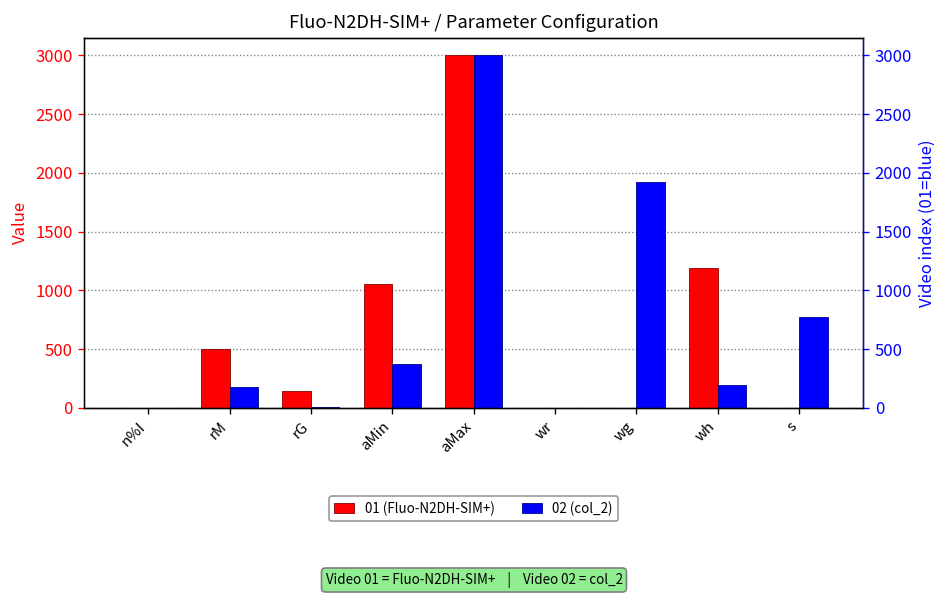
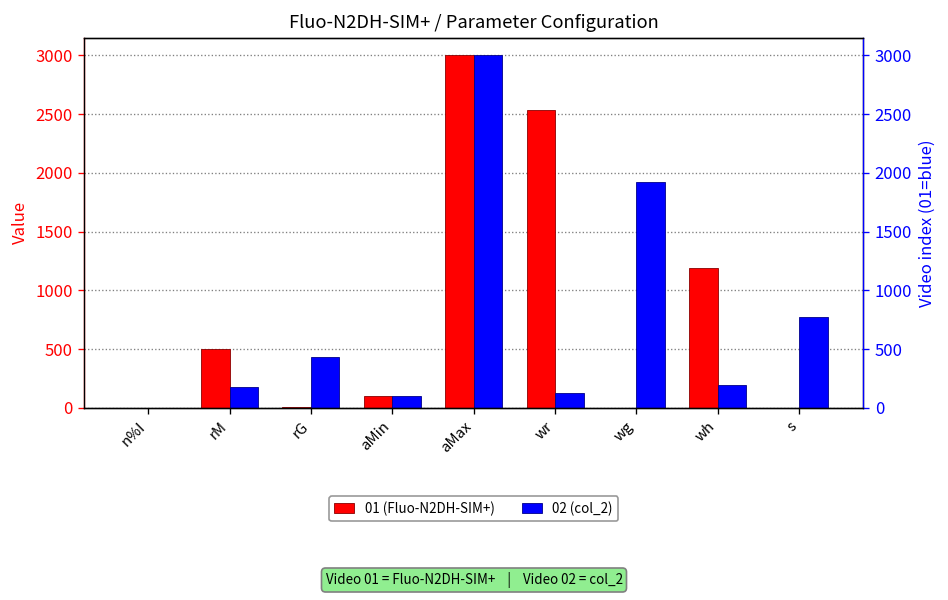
  {
    "01 (Fluo-N2DH-SIM+)": {
      "rM": 500,
-     "rG": 100,
-     "aMin": 1100,
+     "rG": 0,
+     "aMin": 100,
      "aMax": 3000,
-     "wr": 0,
+     "wr": 2500,
      "wg": 0,
      "wh": 1200
    },
    "02 (col_2)": {
      "rM": 200,
-     "rG": 0,
-     "aMin": 400,
+     "rG": 400,
+     "aMin": 100,
      "aMax": 3000,
-     "wr": 0,
+     "wr": 100,
      "wg": 1900,
      "wh": 200,
      "s": 800
    }
  }
